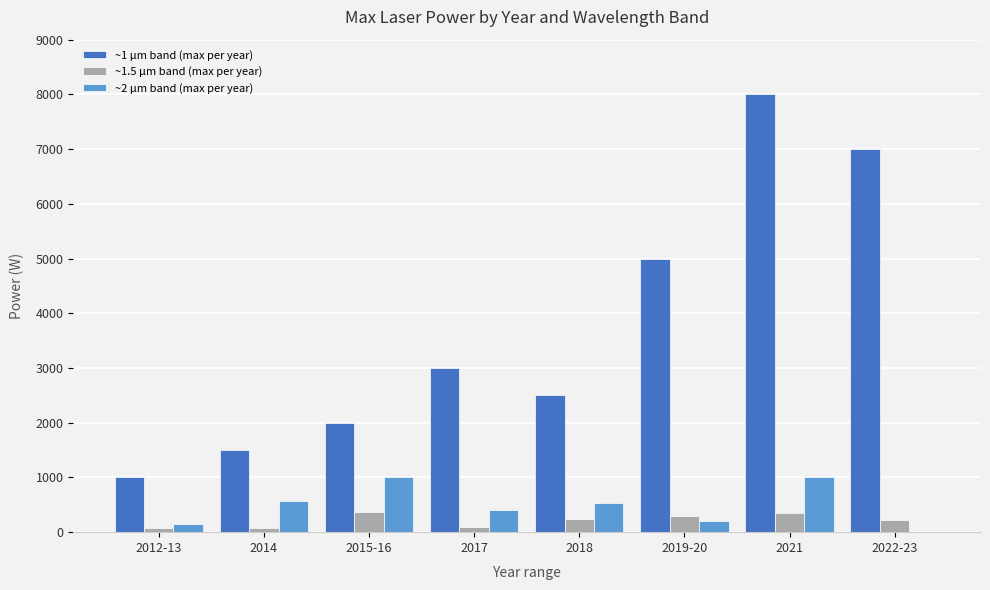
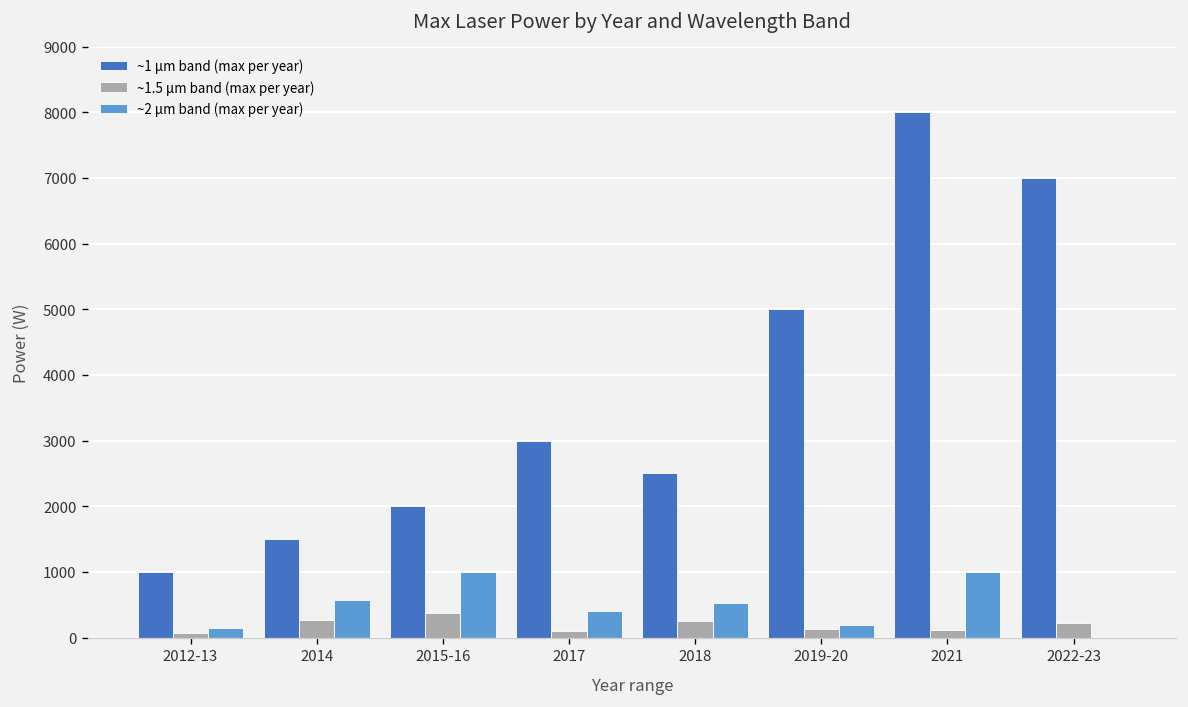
  {
    "~1.5 μm band (max per year)": {
      "2012-13": 100,
-     "2014": 100,
+     "2014": 300,
      "2015-16": 400,
      "2017": 100,
      "2018": 200,
-     "2019-20": 300,
-     "2021": 300,
+     "2019-20": 100,
+     "2021": 100,
      "2022-23": 200
    }
  }
